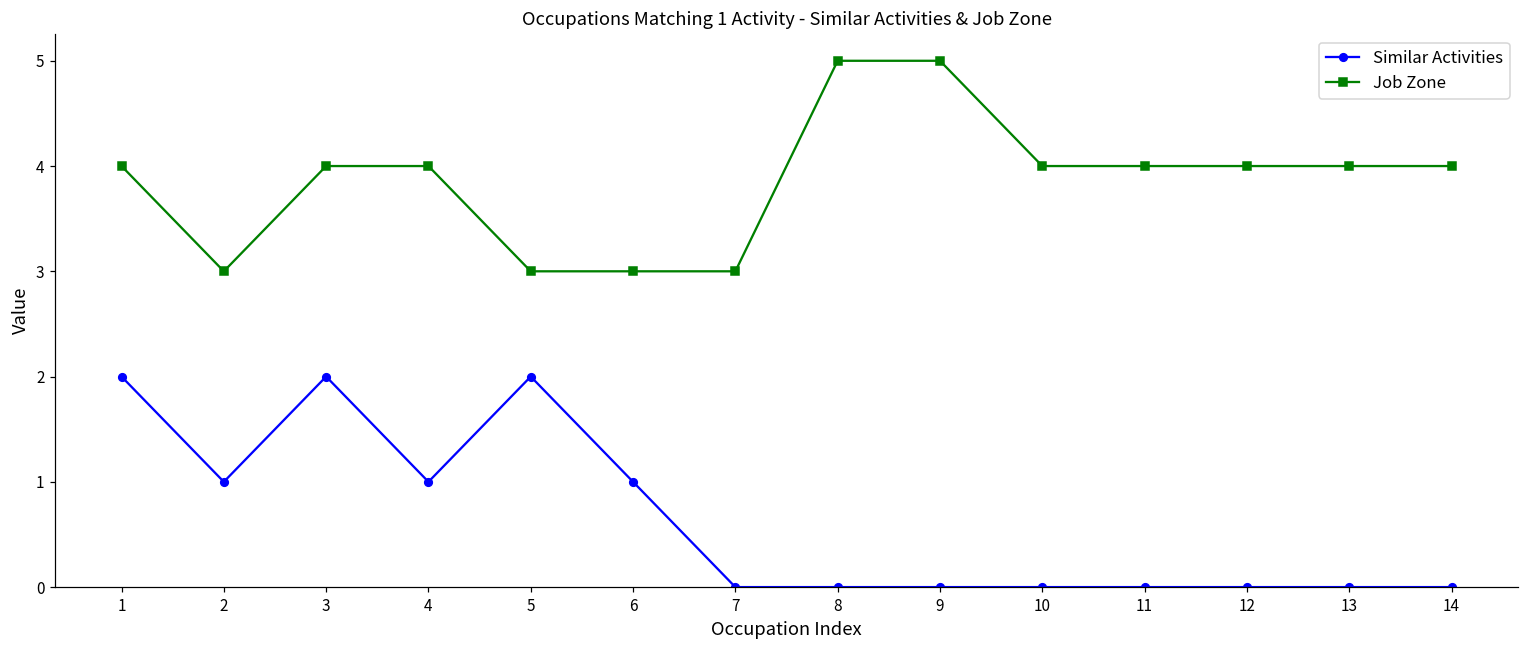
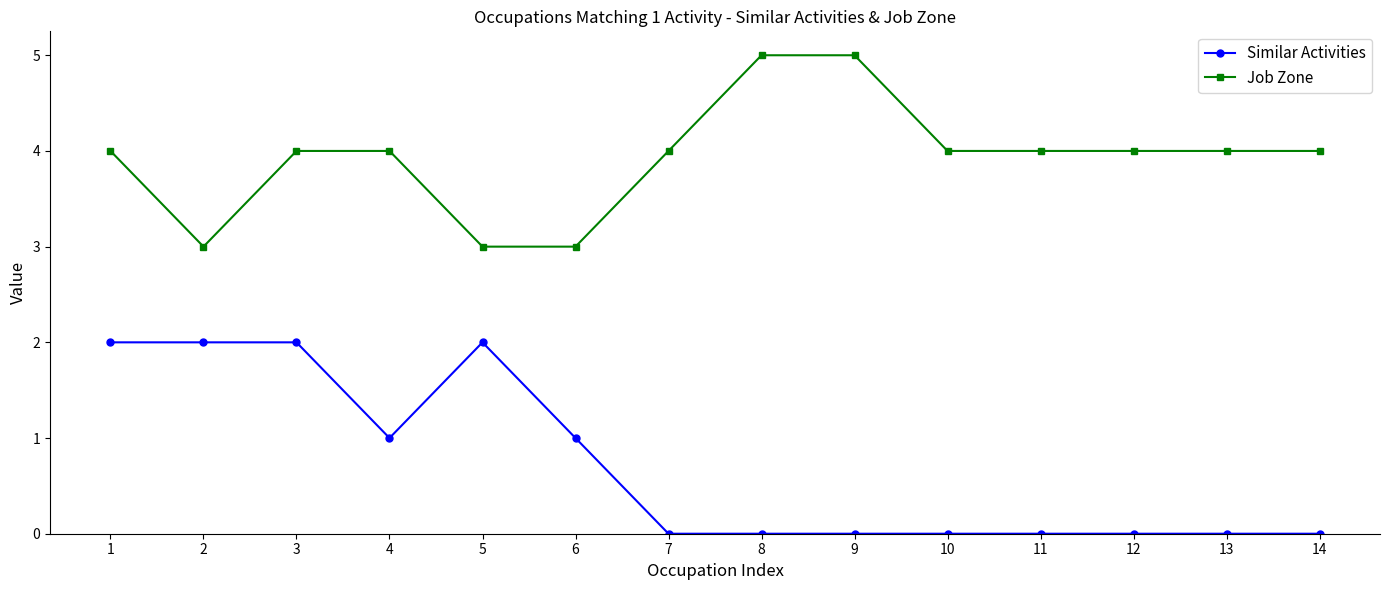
  {
    "Similar Activities": {
      "1": 2,
-     "2": 1,
+     "2": 2,
      "3": 2,
      "4": 1,
      "5": 2,
      "6": 1,
      "7": 0,
      "8": 0,
      "9": 0,
      "10": 0,
      "11": 0,
      "12": 0,
      "13": 0,
      "14": 0
    },
    "Job Zone": {
      "1": 4,
      "2": 3,
      "3": 4,
      "4": 4,
      "5": 3,
      "6": 3,
-     "7": 3,
+     "7": 4,
      "8": 5,
      "9": 5,
      "10": 4,
      "11": 4,
      "12": 4,
      "13": 4,
      "14": 4
    }
  }
